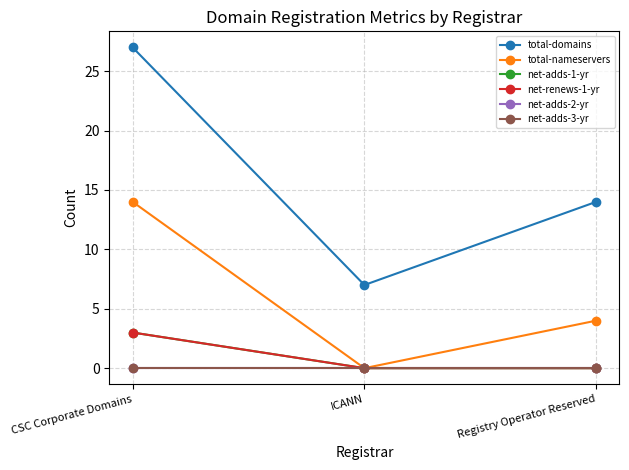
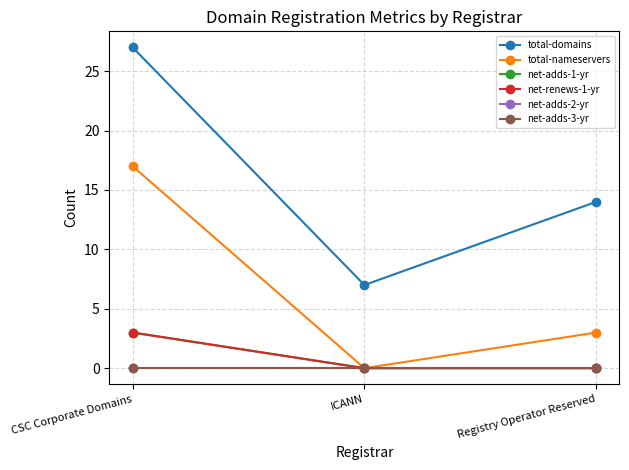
  {
    "total-domains": {
      "CSC Corporate Domains": 27,
      "ICANN": 7,
      "Registry Operator Reserved": 14
    },
    "total-nameservers": {
-     "CSC Corporate Domains": 14,
-     "Registry Operator Reserved": 4
+     "CSC Corporate Domains": 17,
+     "Registry Operator Reserved": 3
    },
    "net-renews-1-yr": {
      "CSC Corporate Domains": 3
    },
    "net-adds-3-yr": {
      "CSC Corporate Domains": 0
    }
  }
